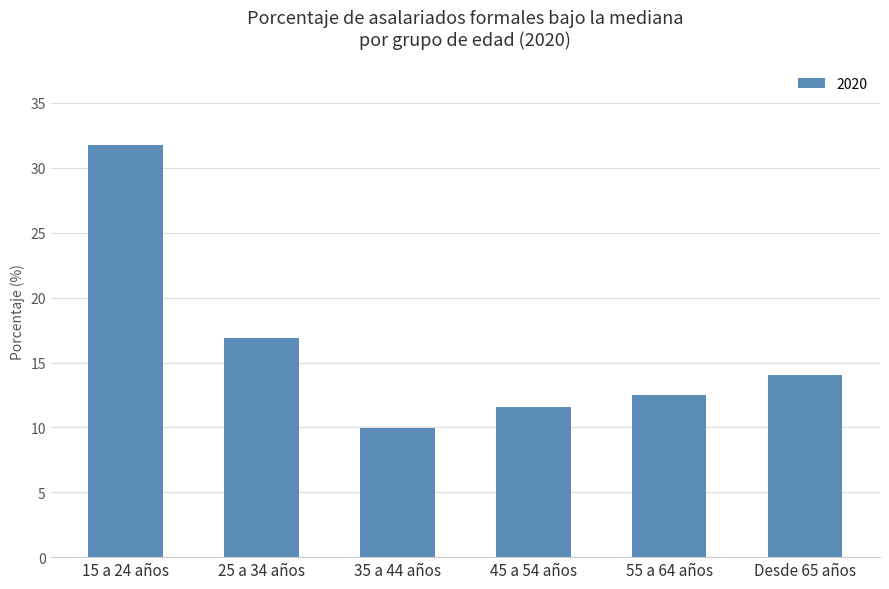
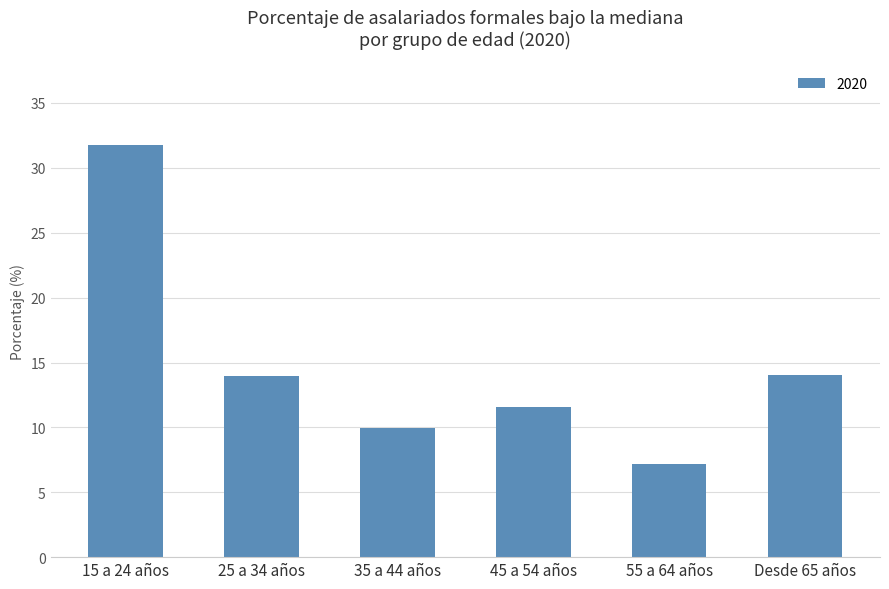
  {
    "15 a 24 años": 31.7,
-   "25 a 34 años": 16.9,
+   "25 a 34 años": 14.0,
    "35 a 44 años": 10.0,
    "45 a 54 años": 11.6,
-   "55 a 64 años": 12.5,
+   "55 a 64 años": 7.2,
    "Desde 65 años": 14.0
  }
